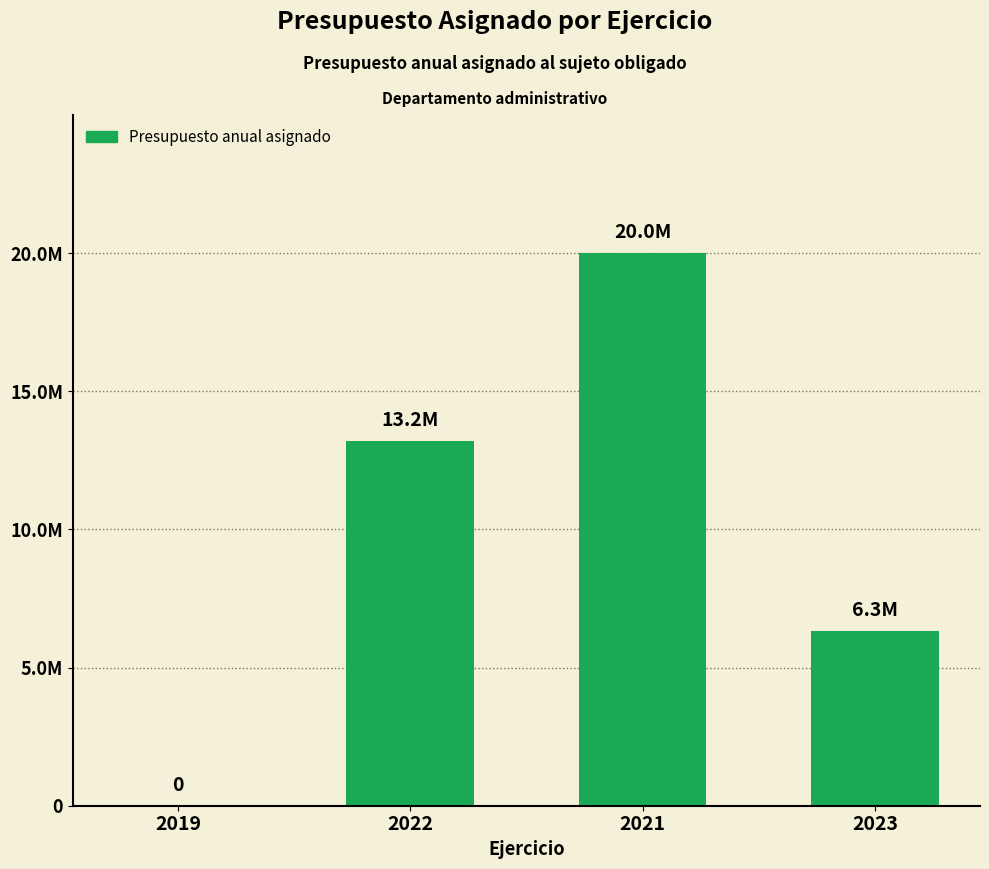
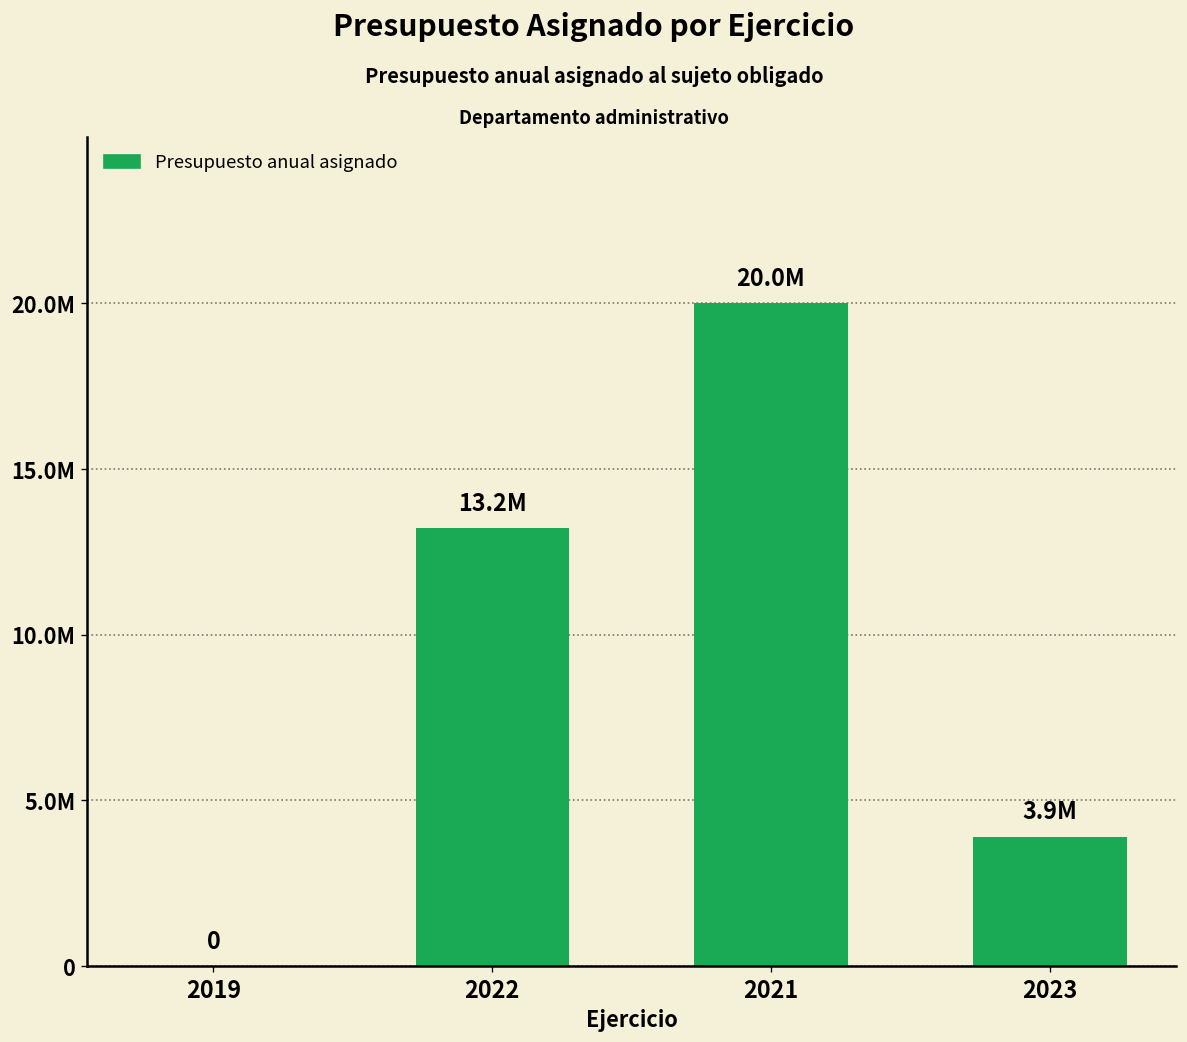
  {
    "2019": "0",
    "2022": "13.2M",
    "2021": "20.0M",
-   "2023": "6.3M"
+   "2023": "3.9M"
  }
